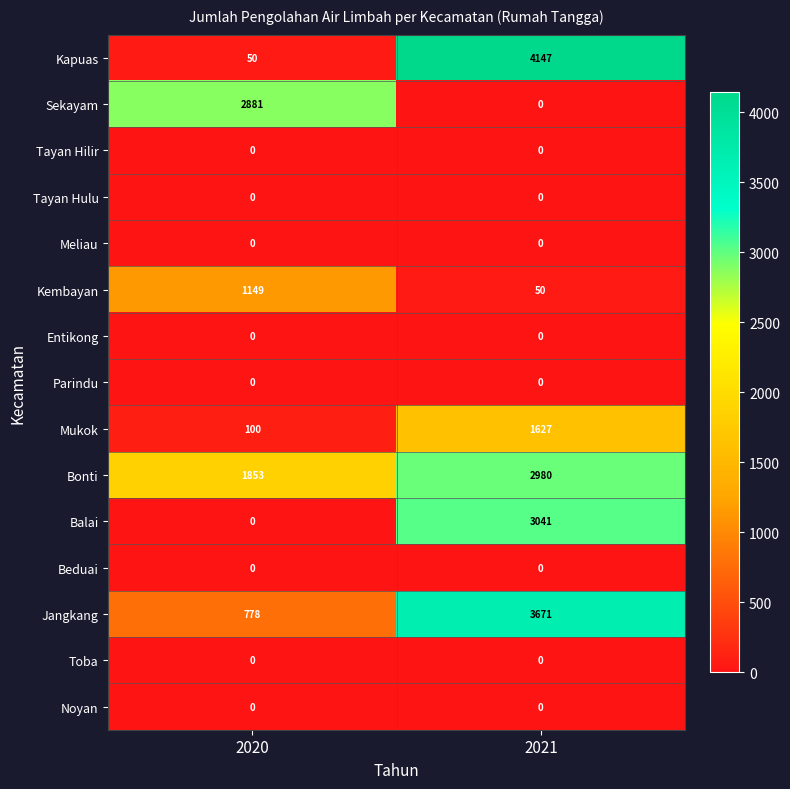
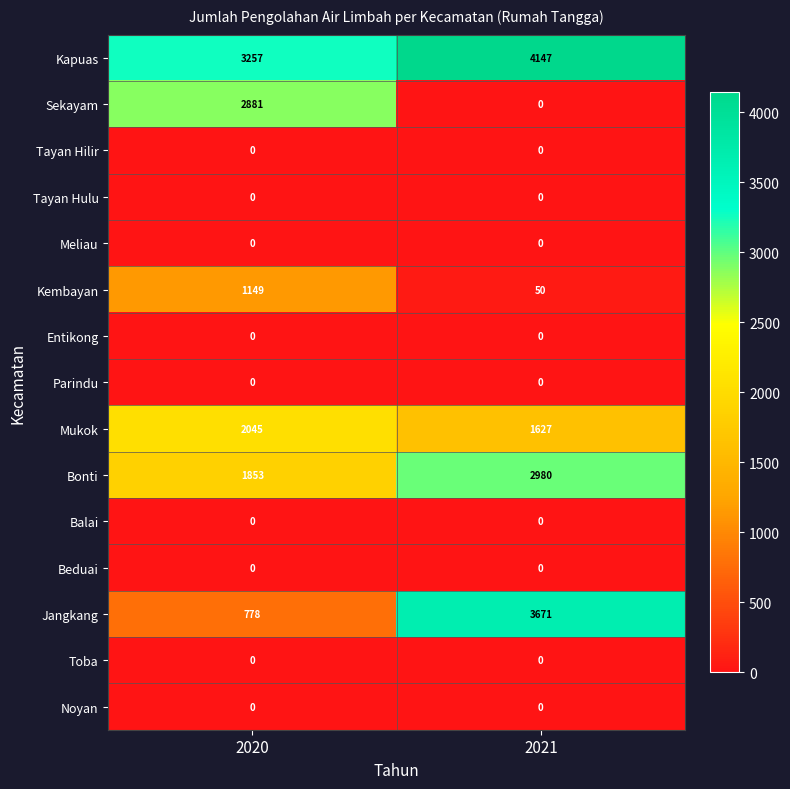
  {
    "Kapuas": {
-     "2020": 50,
+     "2020": 3257,
      "2021": 4147
    },
    "Sekayam": {
      "2020": 2881,
      "2021": 0
    },
    "Tayan Hilir": {
      "2020": 0,
      "2021": 0
    },
    "Tayan Hulu": {
      "2020": 0,
      "2021": 0
    },
    "Meliau": {
      "2020": 0,
      "2021": 0
    },
    "Kembayan": {
      "2020": 1149,
      "2021": 50
    },
    "Entikong": {
      "2020": 0,
      "2021": 0
    },
    "Parindu": {
      "2020": 0,
      "2021": 0
    },
    "Mukok": {
-     "2020": 100,
+     "2020": 2045,
      "2021": 1627
    },
    "Bonti": {
      "2020": 1853,
      "2021": 2980
    },
    "Balai": {
      "2020": 0,
-     "2021": 3041
+     "2021": 0
    },
    "Beduai": {
      "2020": 0,
      "2021": 0
    },
    "Jangkang": {
      "2020": 778,
      "2021": 3671
    },
    "Toba": {
      "2020": 0,
      "2021": 0
    },
    "Noyan": {
      "2020": 0,
      "2021": 0
    }
  }
